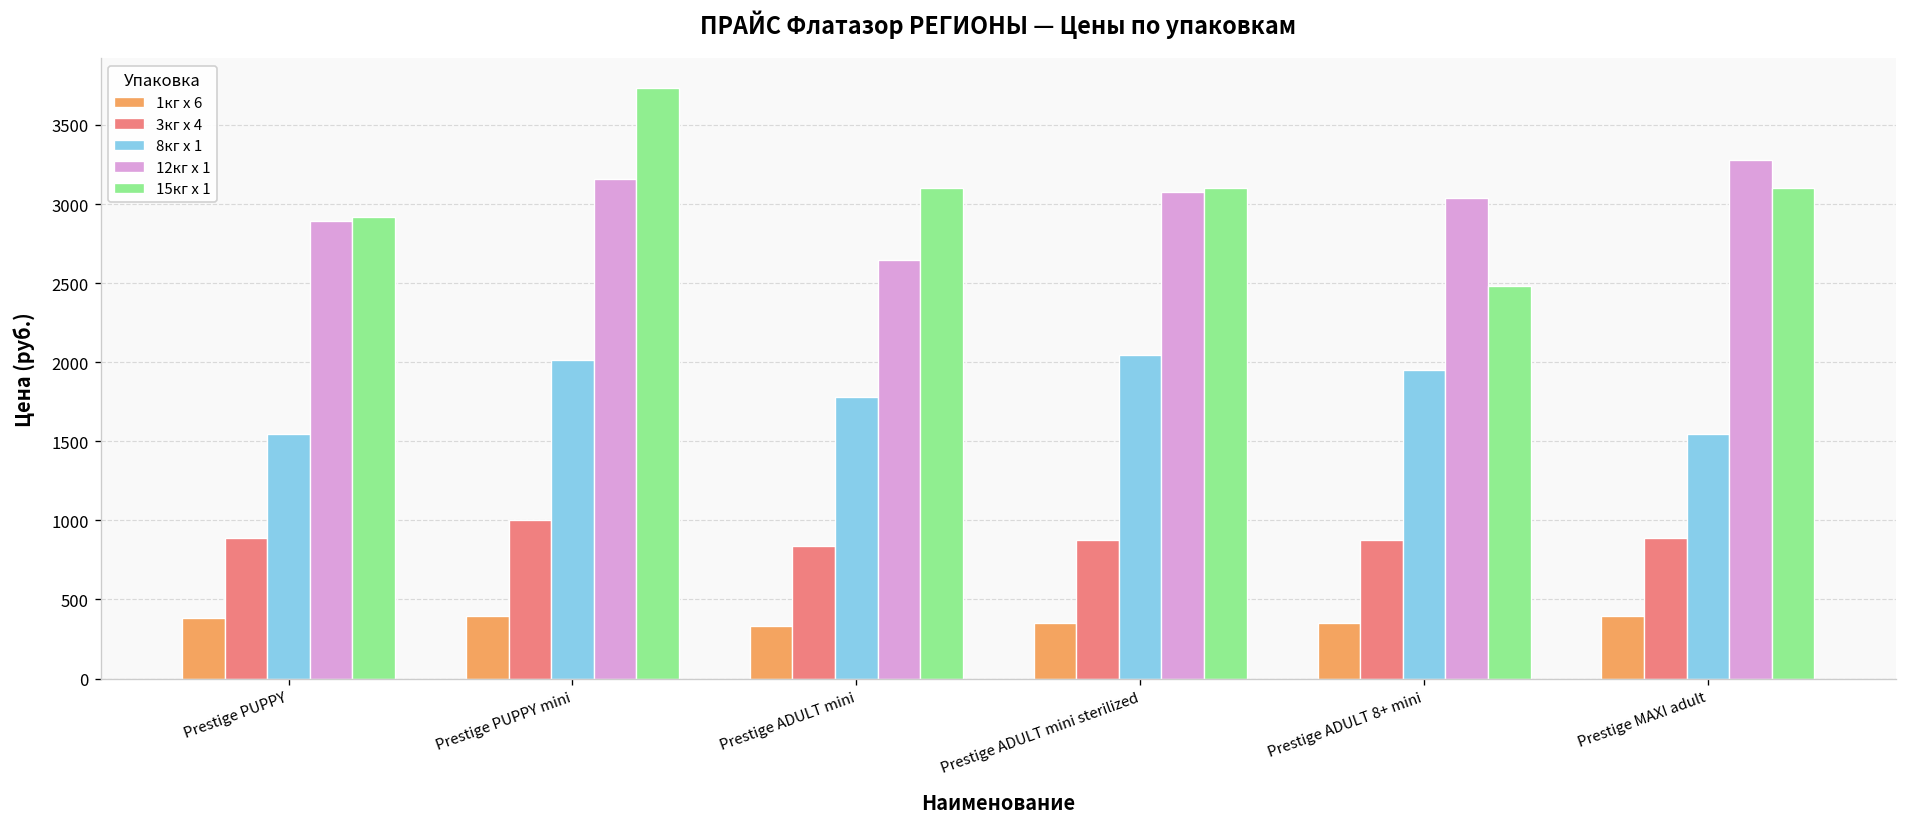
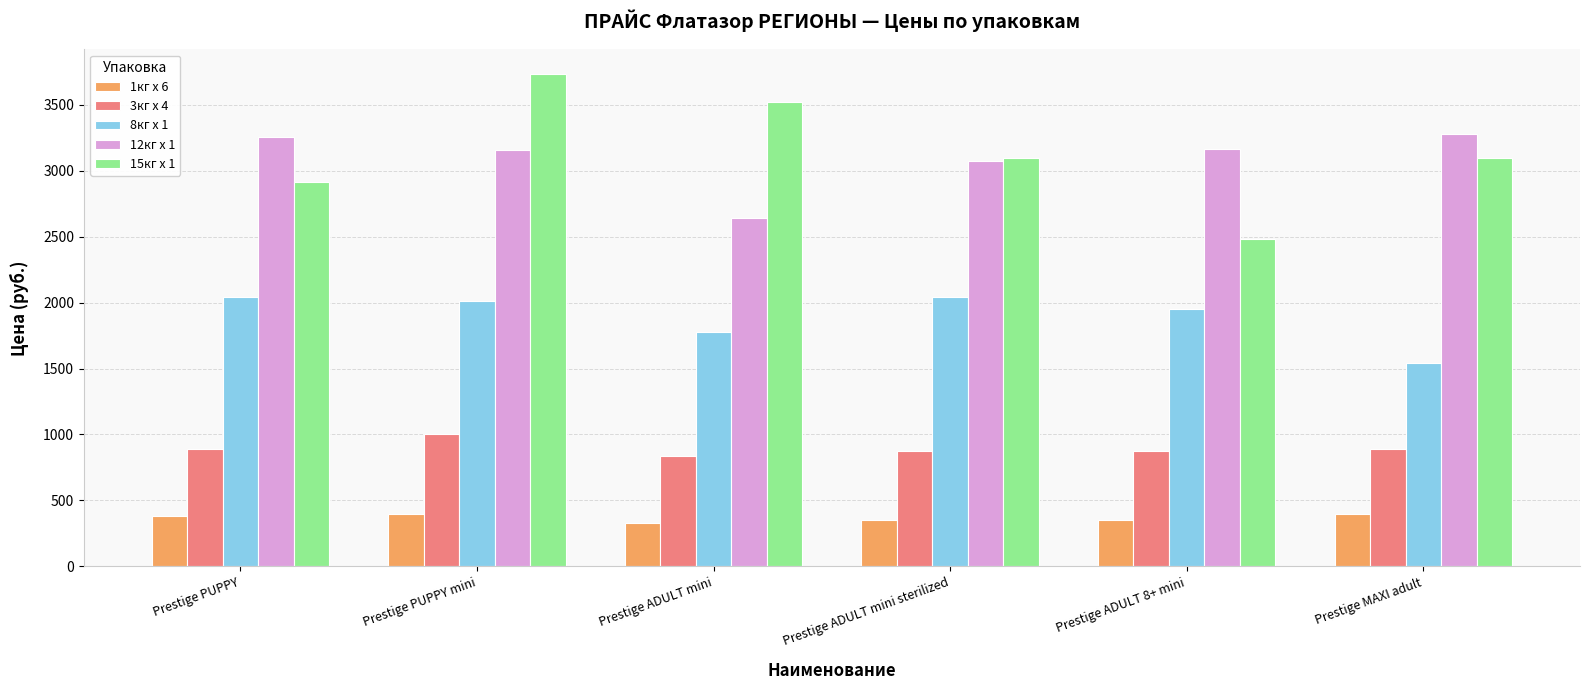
  {
    "8кг х 1": {
-     "Prestige PUPPY": 1550,
+     "Prestige PUPPY": 2040,
      "Prestige PUPPY mini": 2020,
      "Prestige ADULT mini": 1780,
      "Prestige ADULT mini sterilized": 2050,
      "Prestige ADULT 8+ mini": 1950,
      "Prestige MAXI adult": 1550
    },
    "12кг х 1": {
-     "Prestige PUPPY": 2890,
+     "Prestige PUPPY": 3250,
      "Prestige PUPPY mini": 3160,
      "Prestige ADULT mini": 2650,
      "Prestige ADULT mini sterilized": 3080,
-     "Prestige ADULT 8+ mini": 3040,
+     "Prestige ADULT 8+ mini": 3170,
      "Prestige MAXI adult": 3280
    },
    "15кг х 1": {
      "Prestige PUPPY": 2920,
      "Prestige PUPPY mini": 3740,
-     "Prestige ADULT mini": 3100,
+     "Prestige ADULT mini": 3530,
      "Prestige ADULT mini sterilized": 3100,
      "Prestige ADULT 8+ mini": 2480,
      "Prestige MAXI adult": 3100
    }
  }
